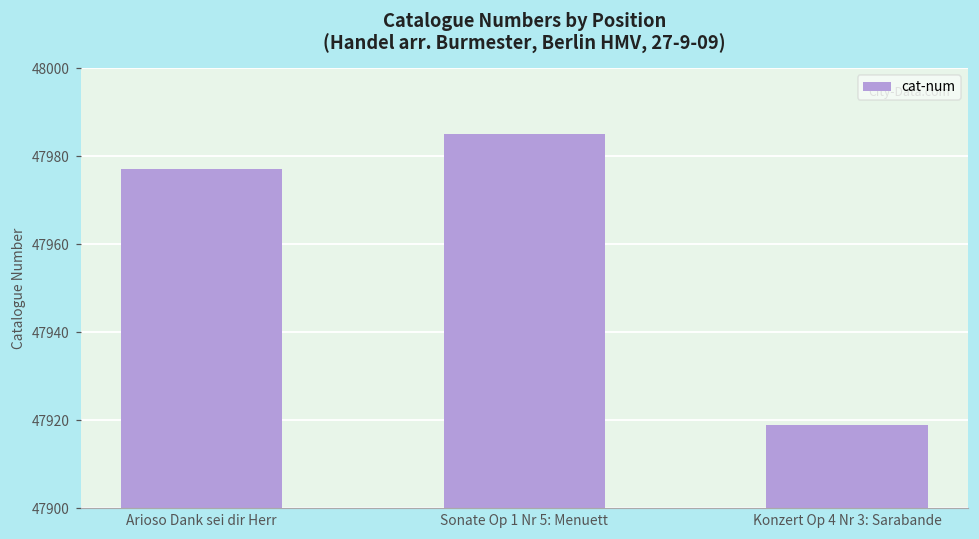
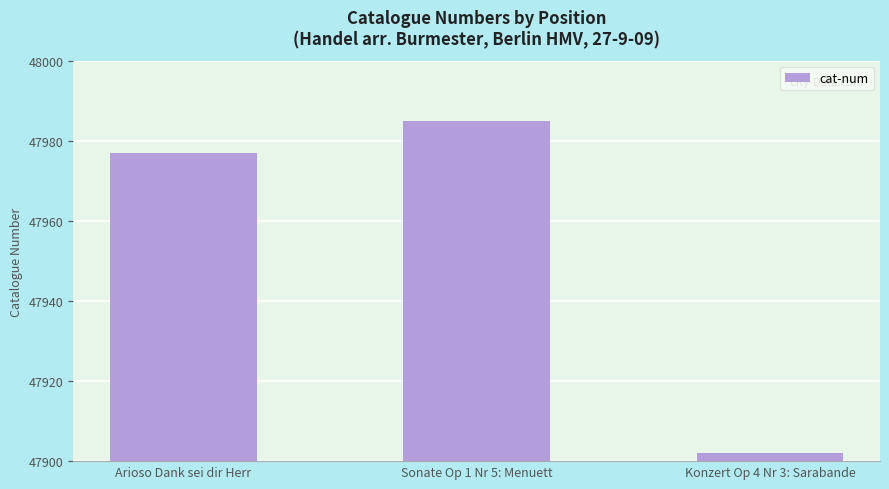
  {
    "Arioso Dank sei dir Herr": 47977,
    "Sonate Op 1 Nr 5: Menuett": 47985,
-   "Konzert Op 4 Nr 3: Sarabande": 47919
+   "Konzert Op 4 Nr 3: Sarabande": 47902
  }
